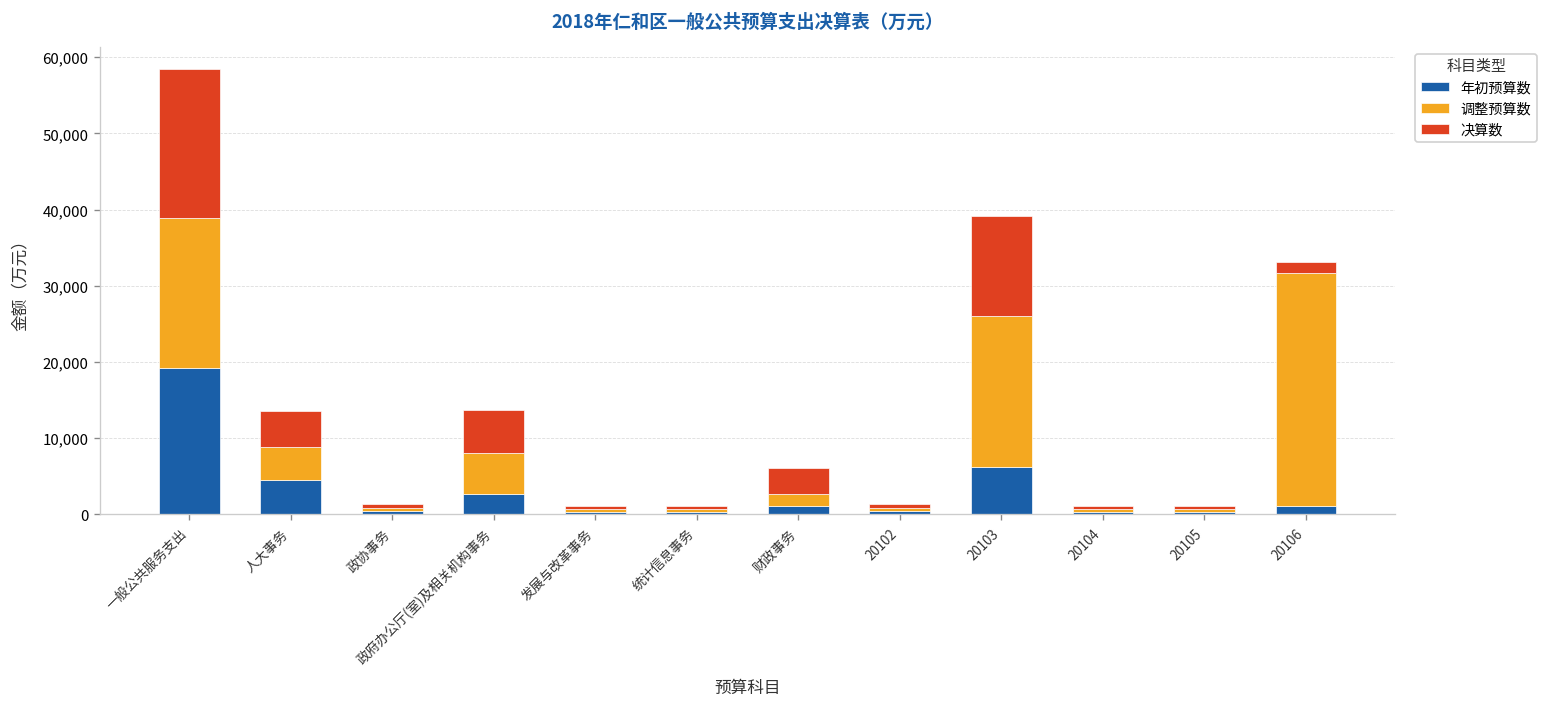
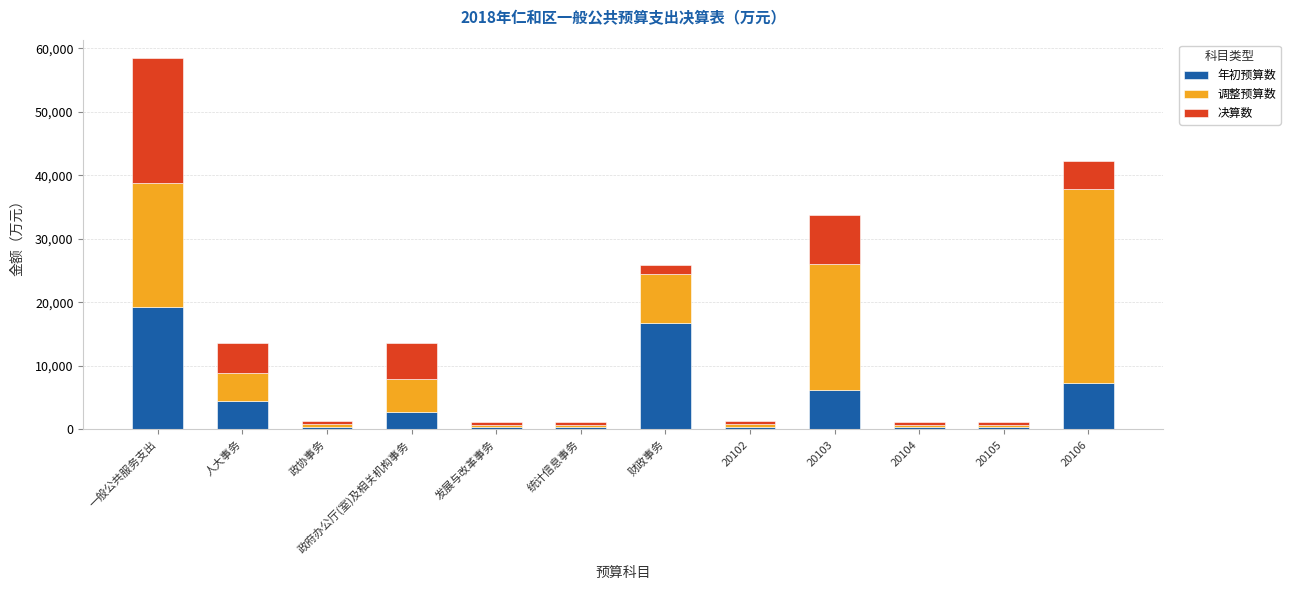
  {
    "年初预算数": {
      "一般公共服务支出": "19,000",
      "人大事务": "5,000",
      "政协事务": "0",
      "政府办公厅(室)及相关机构事务": "3,000",
-     "财政事务": "1,000",
+     "财政事务": "17,000",
      "20102": "0",
      "20103": "6,000",
-     "20106": "1,000"
+     "20106": "7,000"
    },
    "调整预算数": {
      "一般公共服务支出": "20,000",
      "人大事务": "4,000",
      "政协事务": "0",
      "政府办公厅(室)及相关机构事务": "5,000",
      "发展与改革事务": "0",
      "统计信息事务": "0",
-     "财政事务": "2,000",
+     "财政事务": "8,000",
      "20102": "0",
      "20103": "20,000",
      "20104": "0",
      "20105": "0",
      "20106": "30,000"
    },
    "决算数": {
      "一般公共服务支出": "20,000",
      "人大事务": "5,000",
      "政协事务": "0",
      "政府办公厅(室)及相关机构事务": "6,000",
      "发展与改革事务": "0",
      "统计信息事务": "0",
-     "财政事务": "3,000",
+     "财政事务": "1,000",
      "20102": "0",
-     "20103": "13,000",
+     "20103": "8,000",
      "20104": "0",
      "20105": "0",
-     "20106": "1,000"
+     "20106": "4,000"
    }
  }
